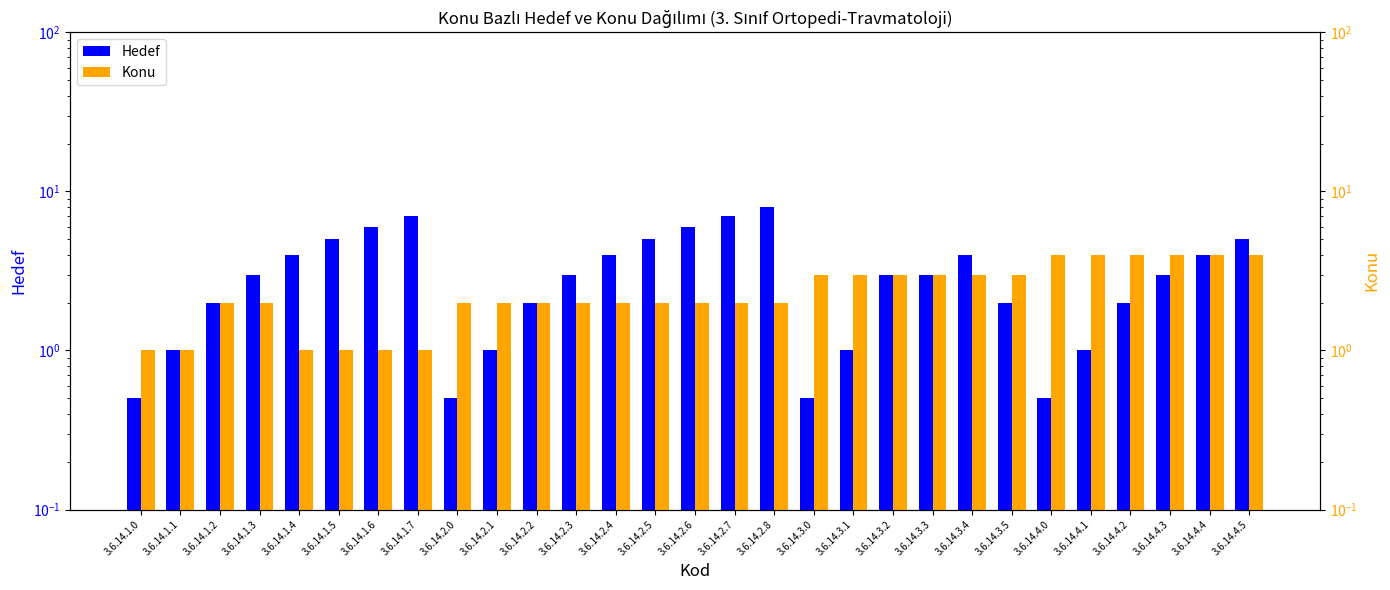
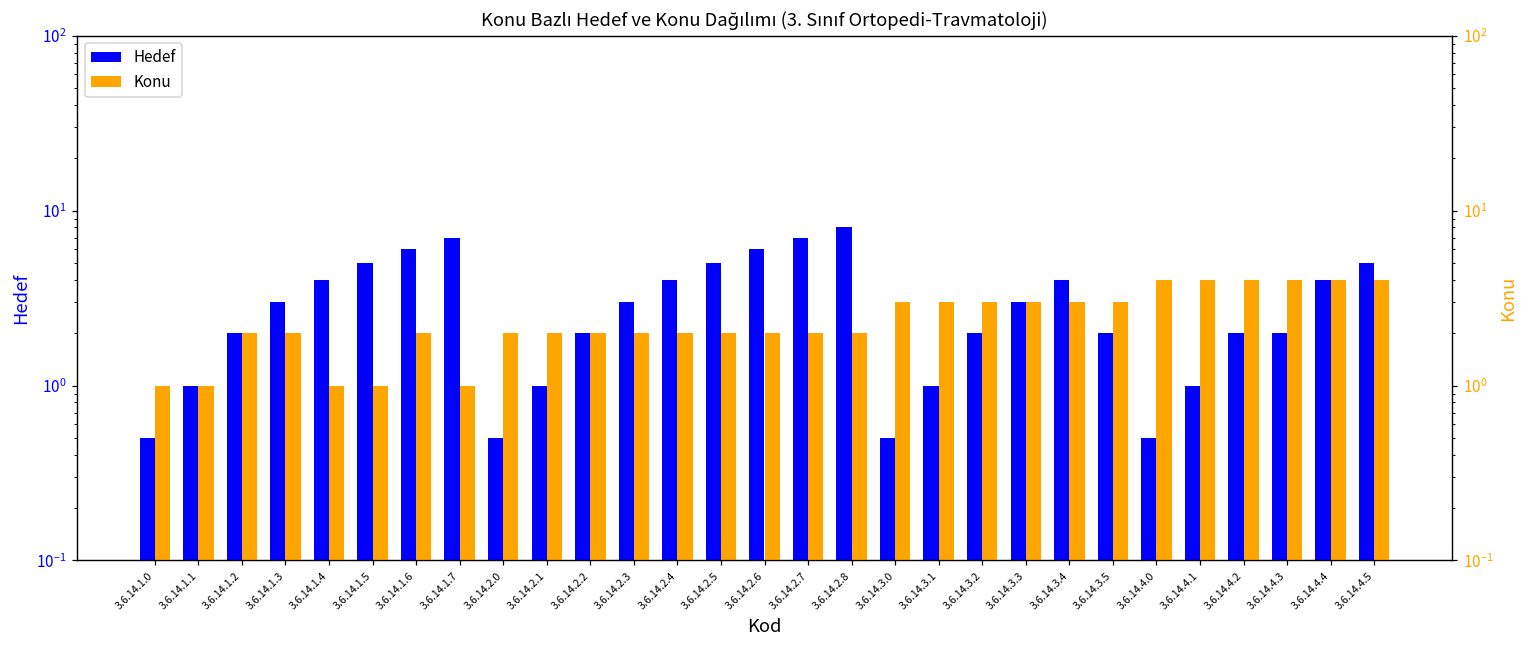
  {
    "Hedef": {
      "3.6.14.1.0": 0.50,
      "3.6.14.1.1": 1,
      "3.6.14.1.2": 2,
      "3.6.14.1.3": 3,
      "3.6.14.1.4": 4,
      "3.6.14.1.5": 5,
      "3.6.14.1.6": 6,
      "3.6.14.1.7": 7,
      "3.6.14.2.0": 0.50,
      "3.6.14.2.1": 1,
      "3.6.14.2.2": 2,
      "3.6.14.2.3": 3,
      "3.6.14.2.4": 4,
      "3.6.14.2.5": 5,
      "3.6.14.2.6": 6,
      "3.6.14.2.7": 7,
      "3.6.14.2.8": 8,
      "3.6.14.3.0": 0.50,
      "3.6.14.3.1": 1,
-     "3.6.14.3.2": 3,
+     "3.6.14.3.2": 2,
      "3.6.14.3.3": 3,
      "3.6.14.3.4": 4,
      "3.6.14.3.5": 2,
      "3.6.14.4.0": 0.50,
      "3.6.14.4.1": 1,
      "3.6.14.4.2": 2,
-     "3.6.14.4.3": 3,
+     "3.6.14.4.3": 2,
      "3.6.14.4.4": 4,
      "3.6.14.4.5": 5
    },
    "Konu": {
      "3.6.14.1.0": 1,
      "3.6.14.1.1": 1,
      "3.6.14.1.2": 2,
      "3.6.14.1.3": 2,
      "3.6.14.1.4": 1,
      "3.6.14.1.5": 1,
-     "3.6.14.1.6": 1,
+     "3.6.14.1.6": 2,
      "3.6.14.1.7": 1,
      "3.6.14.2.0": 2,
      "3.6.14.2.1": 2,
      "3.6.14.2.2": 2,
      "3.6.14.2.3": 2,
      "3.6.14.2.4": 2,
      "3.6.14.2.5": 2,
      "3.6.14.2.6": 2,
      "3.6.14.2.7": 2,
      "3.6.14.2.8": 2,
      "3.6.14.3.0": 3,
      "3.6.14.3.1": 3,
      "3.6.14.3.2": 3,
      "3.6.14.3.3": 3,
      "3.6.14.3.4": 3,
      "3.6.14.3.5": 3,
      "3.6.14.4.0": 4,
      "3.6.14.4.1": 4,
      "3.6.14.4.2": 4,
      "3.6.14.4.3": 4,
      "3.6.14.4.4": 4,
      "3.6.14.4.5": 4
    }
  }
